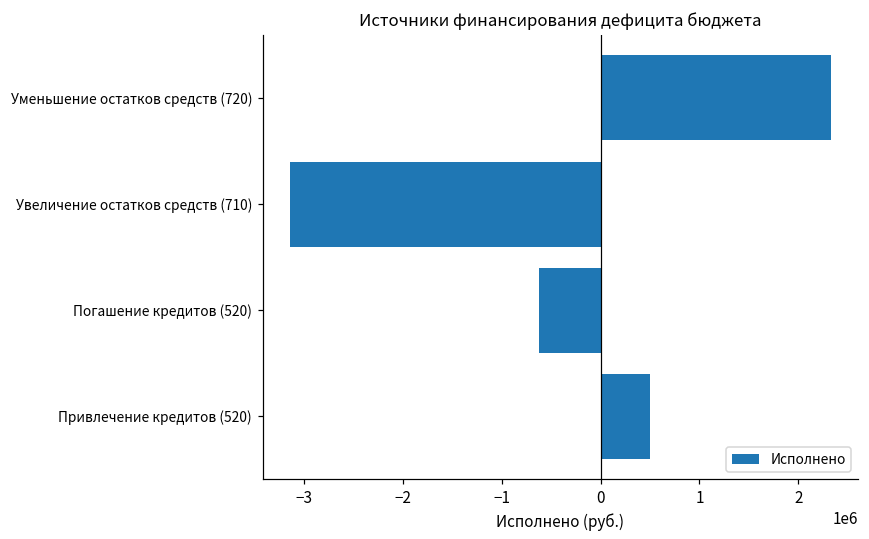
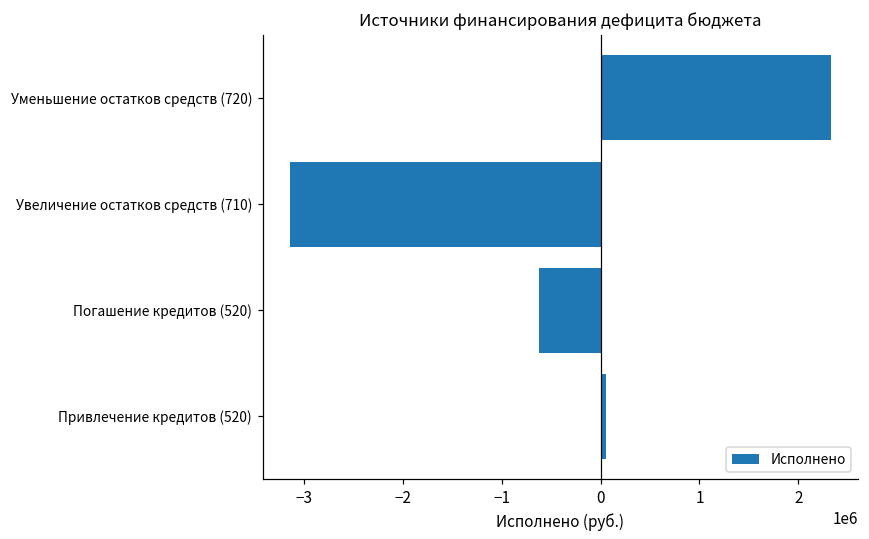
  {
    "Уменьшение остатков средств (720)": 2300000,
    "Увеличение остатков средств (710)": -3100000,
    "Погашение кредитов (520)": -600000,
-   "Привлечение кредитов (520)": 500000
+   "Привлечение кредитов (520)": 100000
  }
